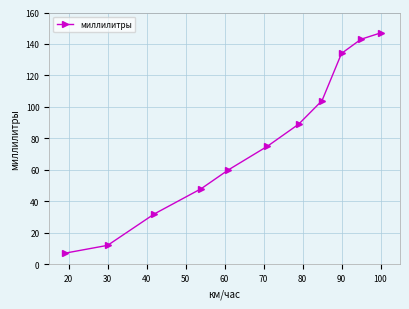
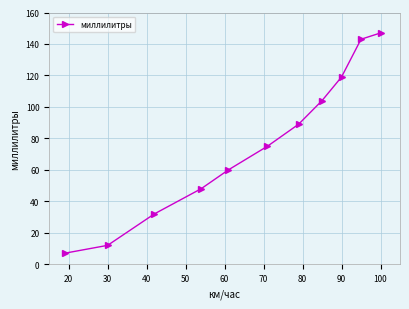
  {
    "30": 12,
-   "90": 134,
+   "90": 119,
    "100": 147
  }
